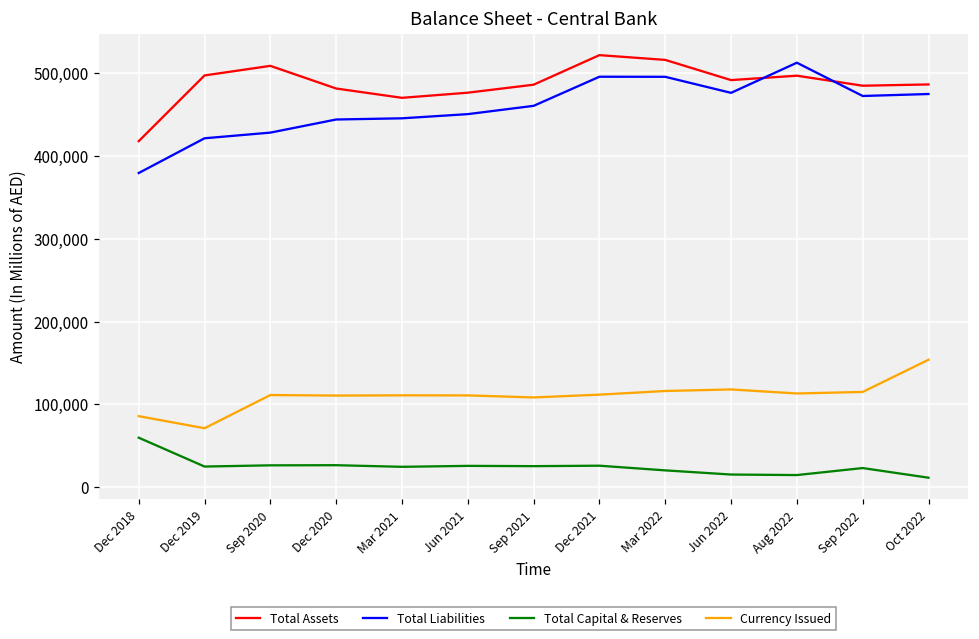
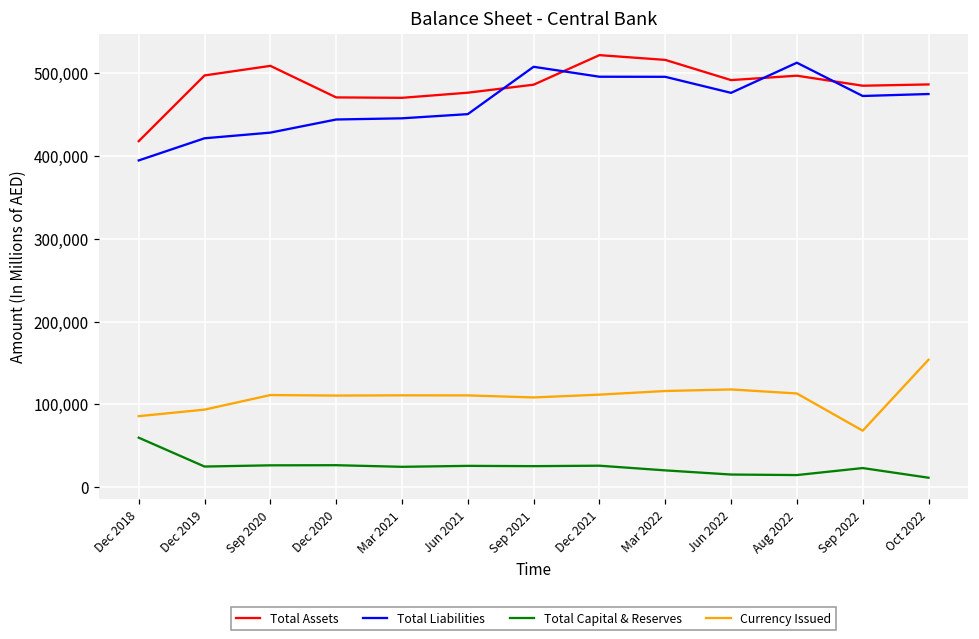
  {
    "Total Assets": {
      "Dec 2018": "420,000",
      "Dec 2019": "500,000",
      "Sep 2020": "510,000",
-     "Dec 2020": "480,000",
+     "Dec 2020": "470,000",
      "Mar 2021": "470,000",
      "Jun 2021": "480,000",
      "Sep 2021": "490,000",
      "Dec 2021": "520,000",
      "Mar 2022": "520,000",
      "Jun 2022": "490,000",
      "Aug 2022": "500,000",
      "Sep 2022": "480,000",
      "Oct 2022": "490,000"
    },
    "Total Liabilities": {
-     "Dec 2018": "380,000",
+     "Dec 2018": "390,000",
      "Dec 2019": "420,000",
      "Sep 2020": "430,000",
      "Dec 2020": "440,000",
      "Mar 2021": "450,000",
      "Jun 2021": "450,000",
-     "Sep 2021": "460,000",
+     "Sep 2021": "510,000",
      "Dec 2021": "500,000",
      "Mar 2022": "500,000",
      "Jun 2022": "480,000",
      "Aug 2022": "510,000",
      "Sep 2022": "470,000",
      "Oct 2022": "470,000"
    },
    "Total Capital & Reserves": {
      "Dec 2018": "60,000",
      "Dec 2019": "30,000",
      "Sep 2020": "30,000",
      "Dec 2020": "30,000",
      "Mar 2021": "20,000",
      "Jun 2021": "30,000",
      "Sep 2021": "30,000",
      "Dec 2021": "30,000",
      "Mar 2022": "20,000",
      "Jun 2022": "20,000",
      "Aug 2022": "10,000",
      "Sep 2022": "20,000",
      "Oct 2022": "10,000"
    },
    "Currency Issued": {
      "Dec 2018": "90,000",
-     "Dec 2019": "70,000",
+     "Dec 2019": "90,000",
      "Sep 2020": "110,000",
      "Dec 2020": "110,000",
      "Mar 2021": "110,000",
      "Jun 2021": "110,000",
      "Sep 2021": "110,000",
      "Dec 2021": "110,000",
      "Mar 2022": "120,000",
      "Jun 2022": "120,000",
      "Aug 2022": "110,000",
-     "Sep 2022": "120,000",
+     "Sep 2022": "70,000",
      "Oct 2022": "150,000"
    }
  }
